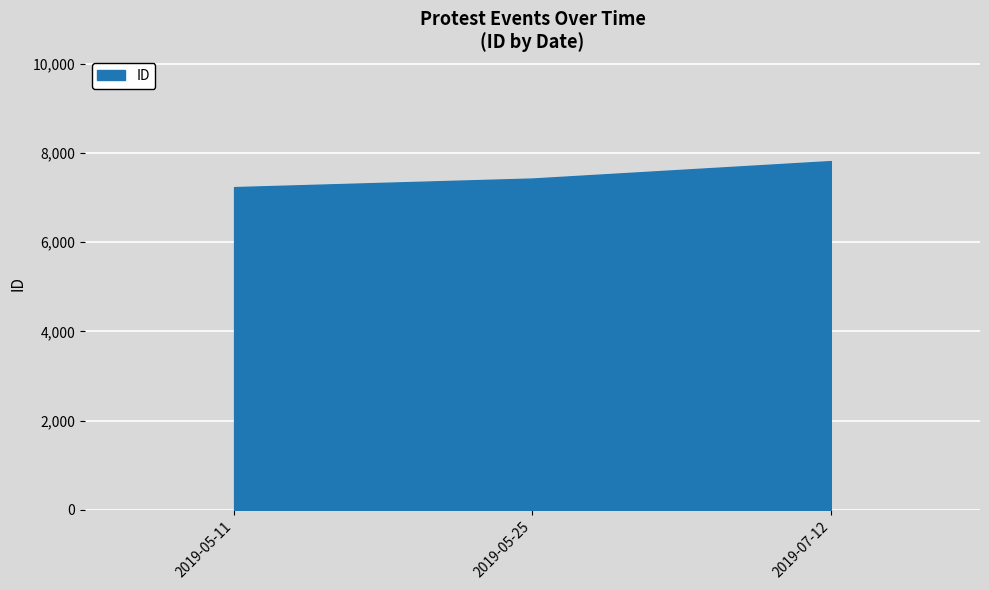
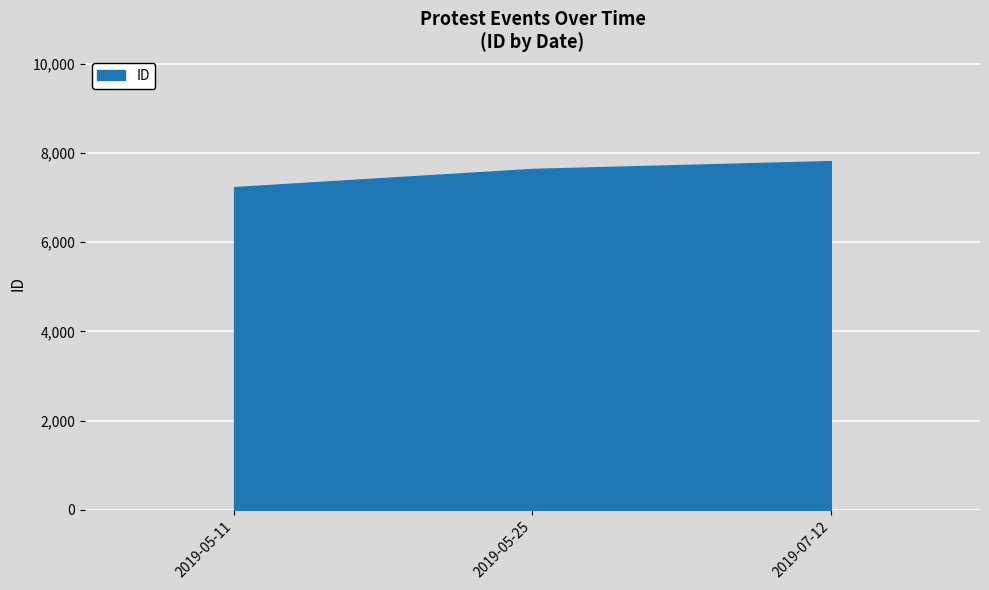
  {
    "2019-05-11": "7,200",
-   "2019-05-25": "7,400",
+   "2019-05-25": "7,600",
    "2019-07-12": "7,800"
  }
